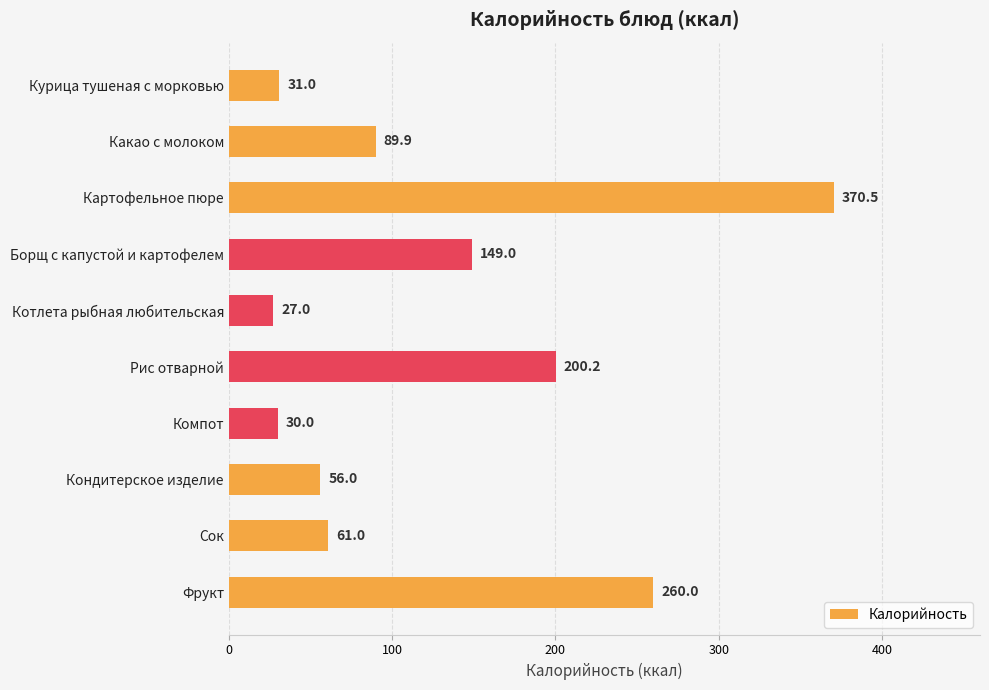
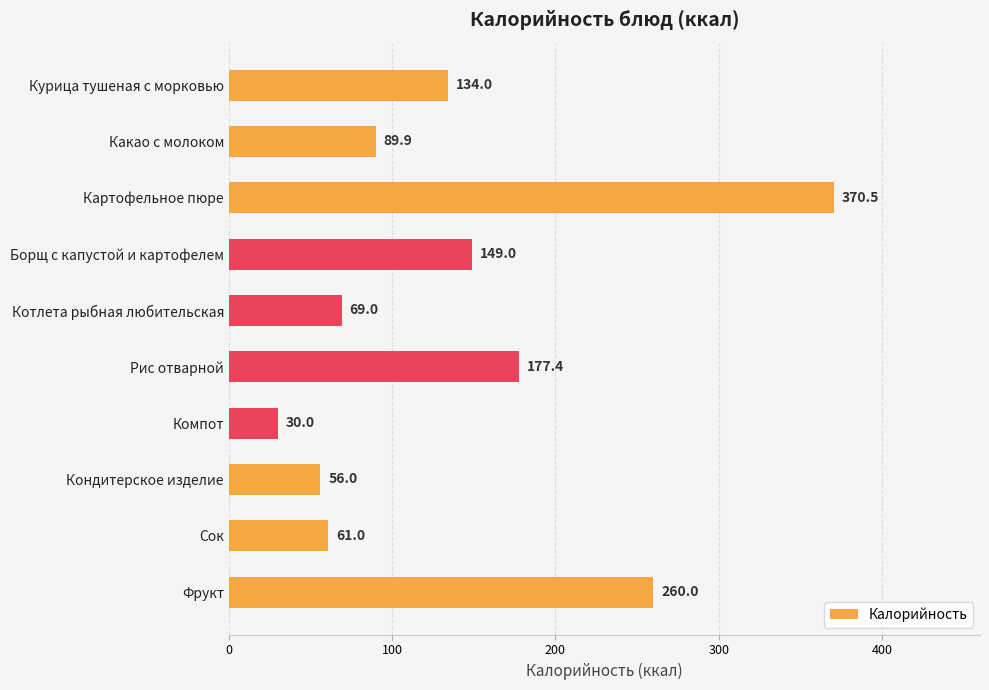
  {
-   "Курица тушеная с морковью": 31.0,
+   "Курица тушеная с морковью": 134.0,
    "Какао с молоком": 89.9,
    "Картофельное пюре": 370.5,
    "Борщ с капустой и картофелем": 149.0,
-   "Котлета рыбная любительская": 27.0,
-   "Рис отварной": 200.2,
+   "Котлета рыбная любительская": 69.0,
+   "Рис отварной": 177.4,
    "Компот": 30.0,
    "Кондитерское изделие": 56.0,
    "Сок": 61.0,
    "Фрукт": 260.0
  }
